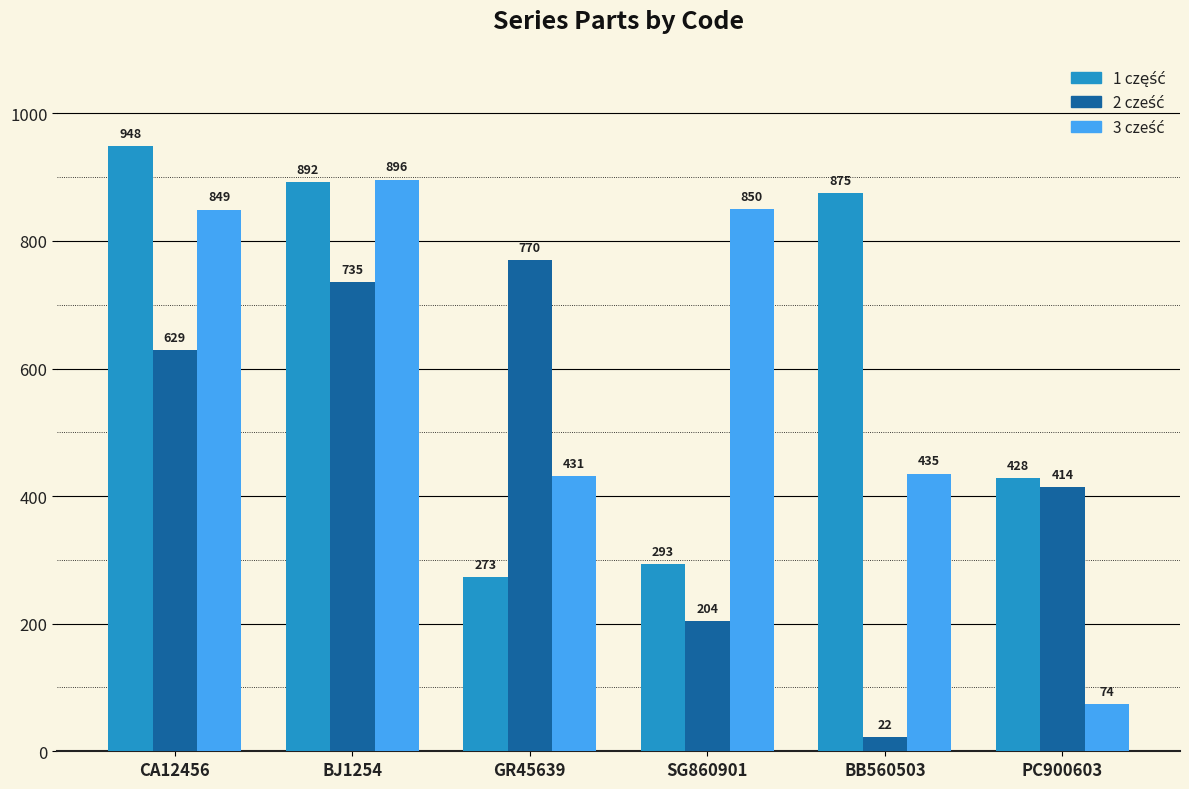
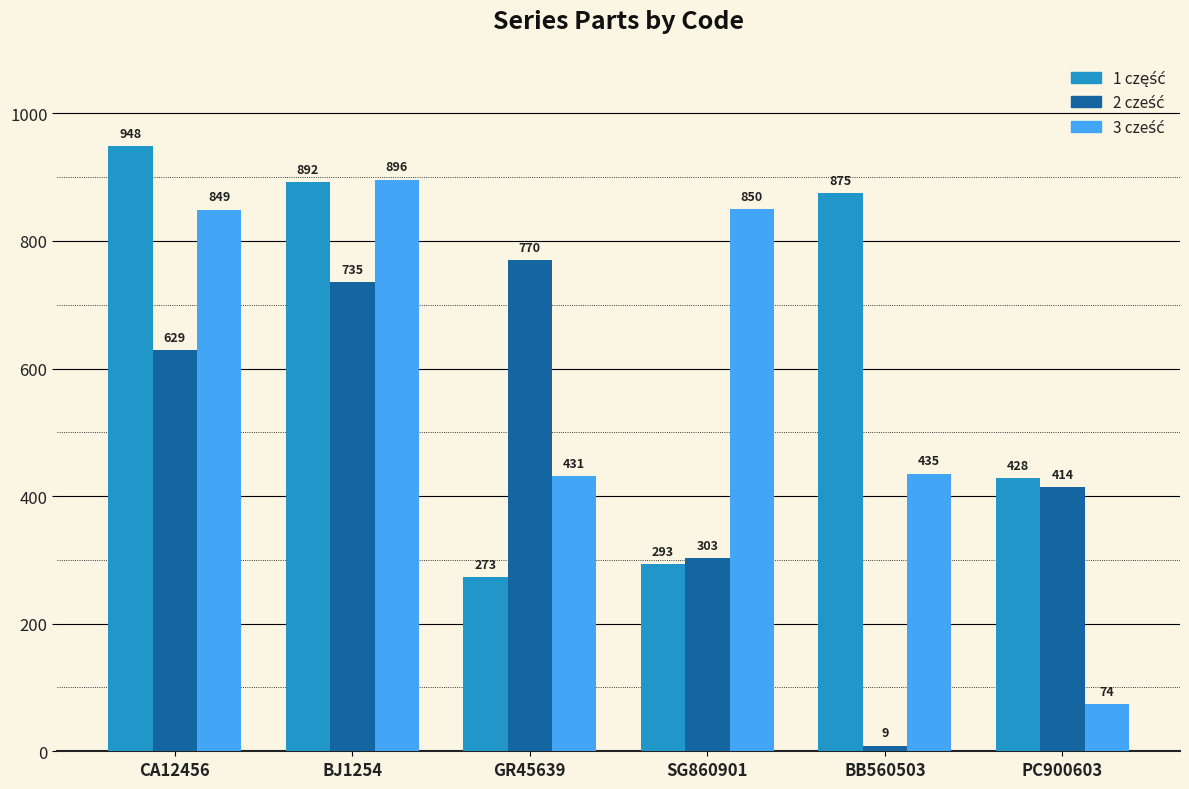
  {
    "2 cześć": {
      "CA12456": 629,
      "BJ1254": 735,
      "GR45639": 770,
-     "SG860901": 204,
-     "BB560503": 22,
+     "SG860901": 303,
+     "BB560503": 9,
      "PC900603": 414
    }
  }
